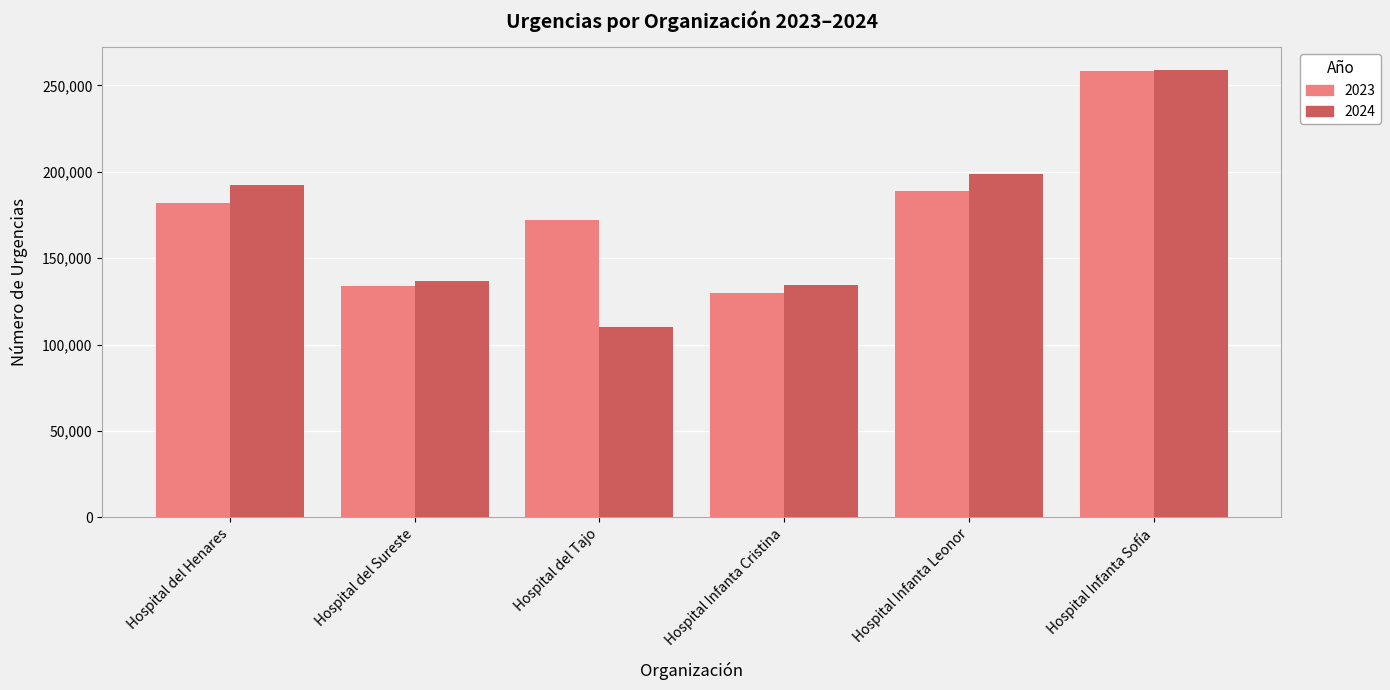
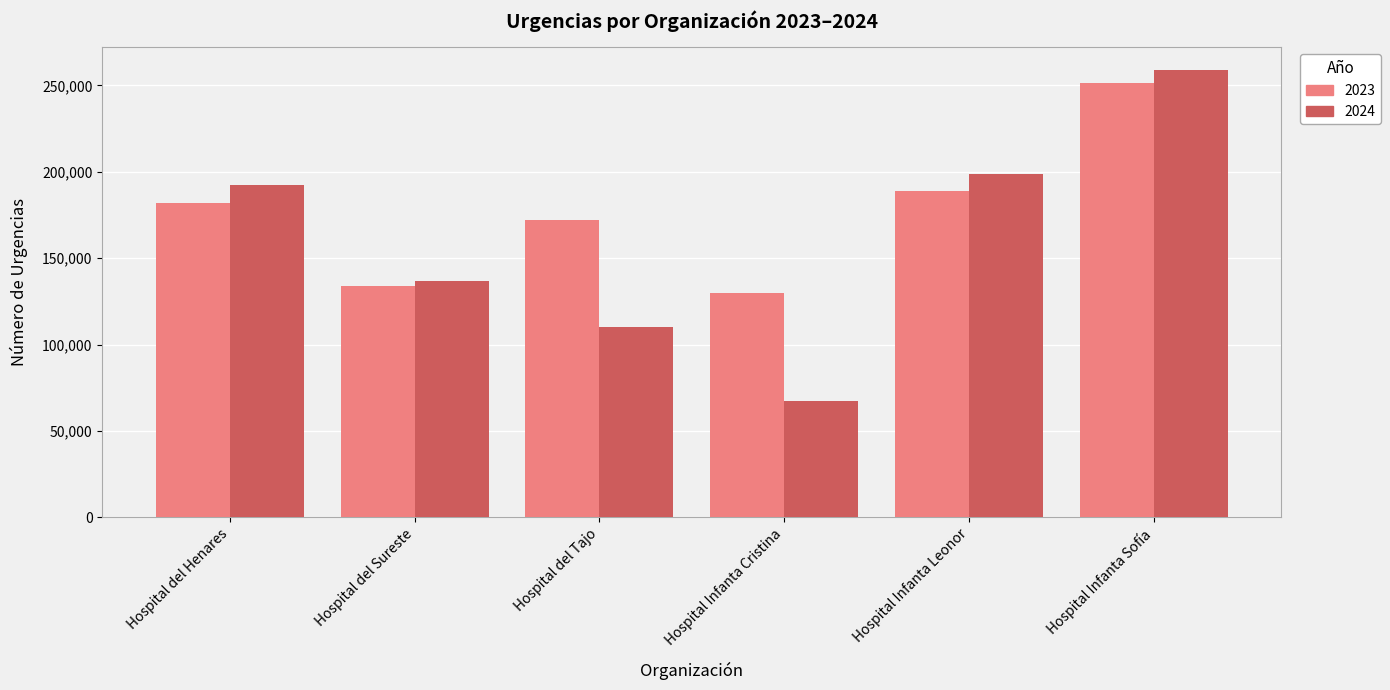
  {
    "2023": {
      "Hospital del Henares": "182,000",
      "Hospital del Sureste": "134,000",
      "Hospital del Tajo": "172,000",
      "Hospital Infanta Cristina": "130,000",
      "Hospital Infanta Leonor": "189,000",
-     "Hospital Infanta Sofía": "259,000"
+     "Hospital Infanta Sofía": "252,000"
    },
    "2024": {
      "Hospital del Henares": "192,000",
      "Hospital del Sureste": "137,000",
      "Hospital del Tajo": "110,000",
-     "Hospital Infanta Cristina": "134,000",
+     "Hospital Infanta Cristina": "67,000",
      "Hospital Infanta Leonor": "199,000",
      "Hospital Infanta Sofía": "259,000"
    }
  }
